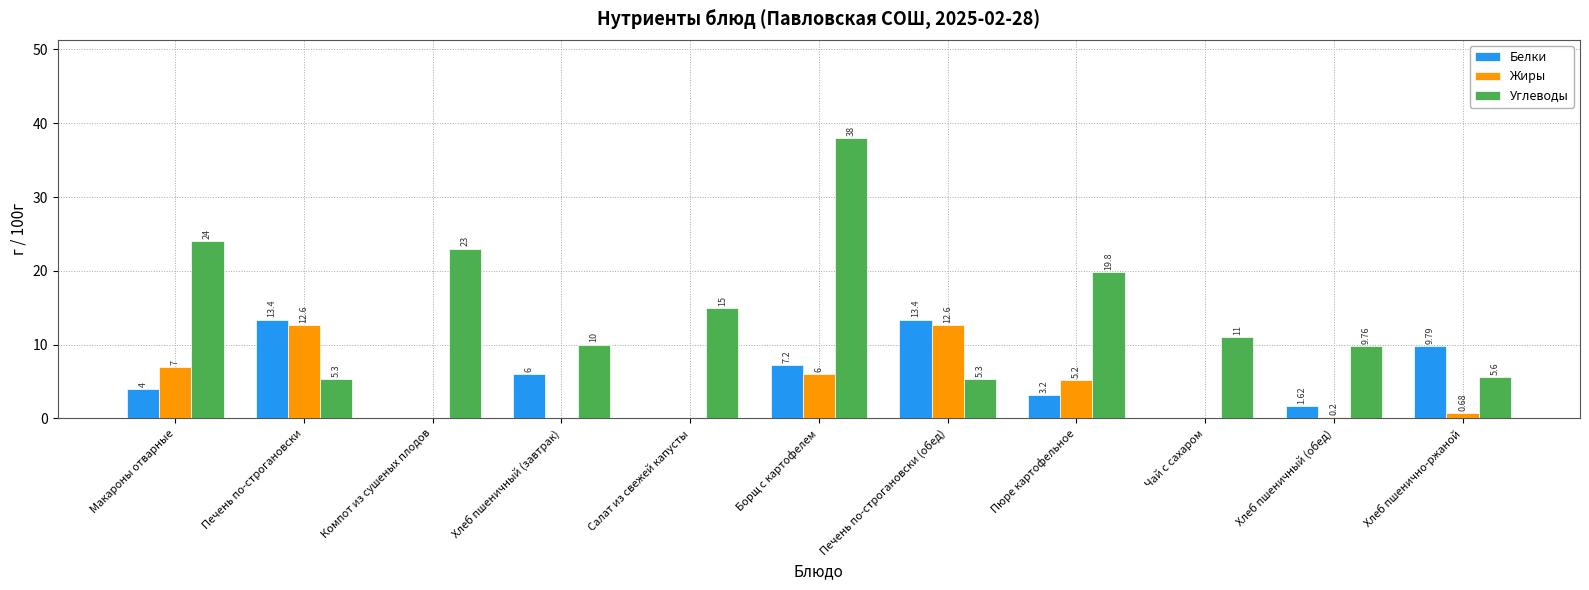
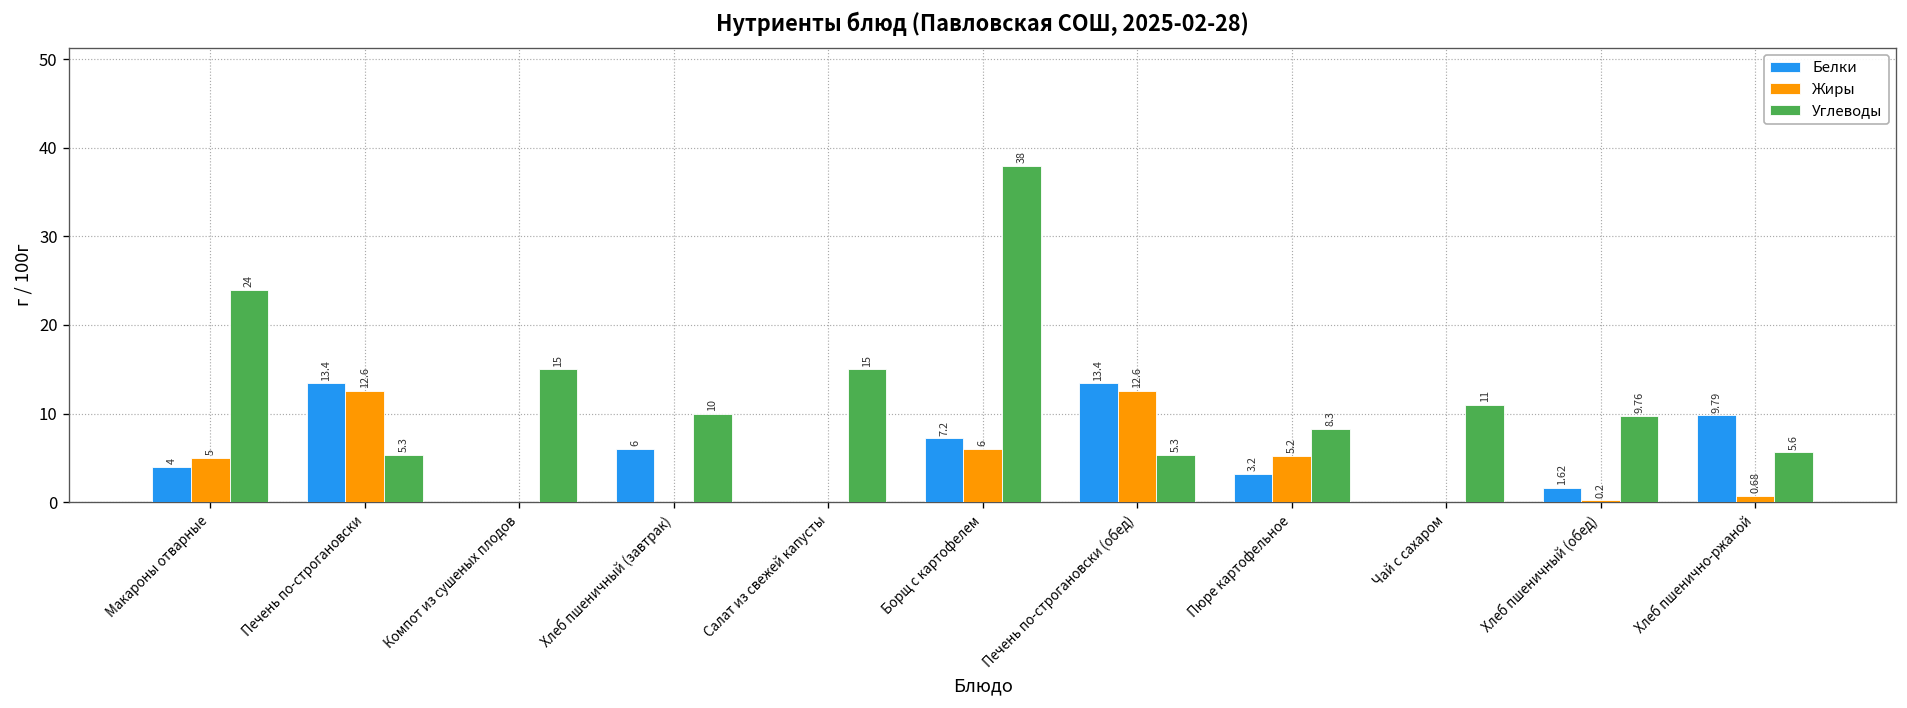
  {
    "Белки": {
      "Макароны отварные": 4,
      "Печень по-строгановски": 13.4,
      "Хлеб пшеничный (завтрак)": 6,
      "Борщ с картофелем": 7.2,
      "Печень по-строгановски (обед)": 13.4,
      "Пюре картофельное": 3.2,
      "Хлеб пшеничный (обед)": 1.62,
      "Хлеб пшенично-ржаной": 9.79
    },
    "Жиры": {
-     "Макароны отварные": 7,
+     "Макароны отварные": 5,
      "Печень по-строгановски": 12.6,
      "Борщ с картофелем": 6,
      "Печень по-строгановски (обед)": 12.6,
      "Пюре картофельное": 5.2,
      "Хлеб пшеничный (обед)": 0.2,
      "Хлеб пшенично-ржаной": 0.68
    },
    "Углеводы": {
      "Макароны отварные": 24,
      "Печень по-строгановски": 5.3,
-     "Компот из сушеных плодов": 23,
+     "Компот из сушеных плодов": 15,
      "Хлеб пшеничный (завтрак)": 10,
      "Салат из свежей капусты": 15,
      "Борщ с картофелем": 38,
      "Печень по-строгановски (обед)": 5.3,
-     "Пюре картофельное": 19.8,
+     "Пюре картофельное": 8.3,
      "Чай с сахаром": 11,
      "Хлеб пшеничный (обед)": 9.76,
      "Хлеб пшенично-ржаной": 5.6
    }
  }
